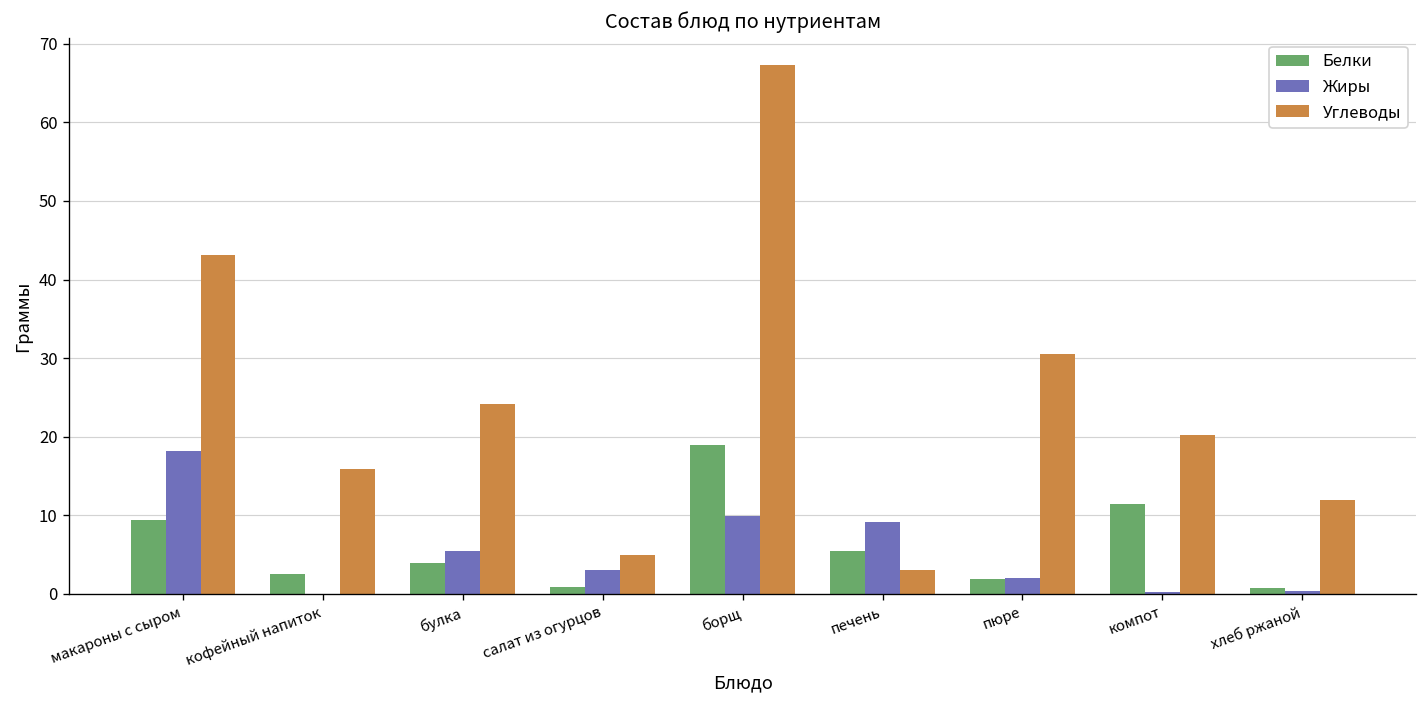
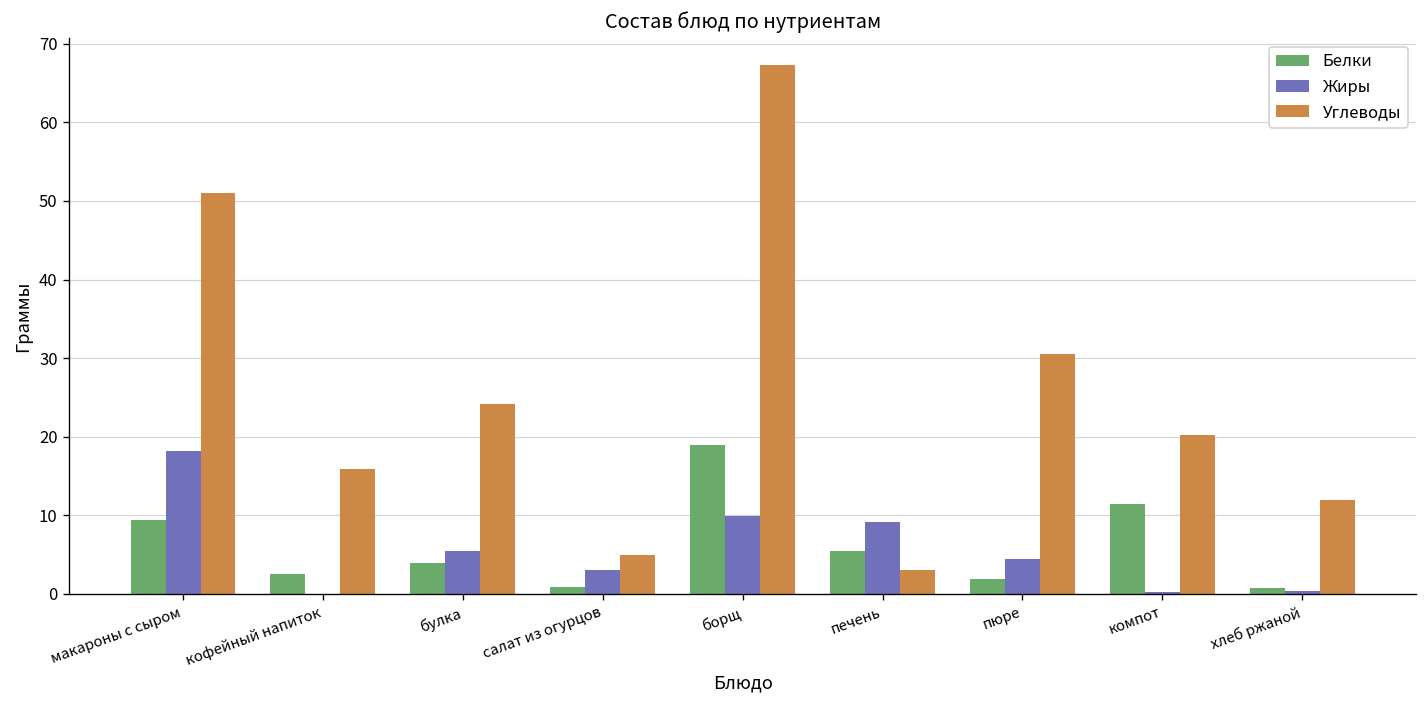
  {
    "Белки": {
      "макароны с сыром": 9,
      "кофейный напиток": 3,
      "булка": 4,
      "салат из огурцов": 1,
      "борщ": 19,
      "печень": 5,
      "пюре": 2,
      "компот": 11,
      "хлеб ржаной": 1
    },
    "Жиры": {
      "макароны с сыром": 18,
      "кофейный напиток": 0,
      "булка": 6,
      "салат из огурцов": 3,
      "борщ": 10,
      "печень": 9,
-     "пюре": 2
+     "пюре": 5
    },
    "Углеводы": {
-     "макароны с сыром": 43,
+     "макароны с сыром": 51,
      "кофейный напиток": 16,
      "булка": 24,
      "салат из огурцов": 5,
      "борщ": 67,
      "печень": 3,
      "пюре": 31,
      "компот": 20,
      "хлеб ржаной": 12
    }
  }
